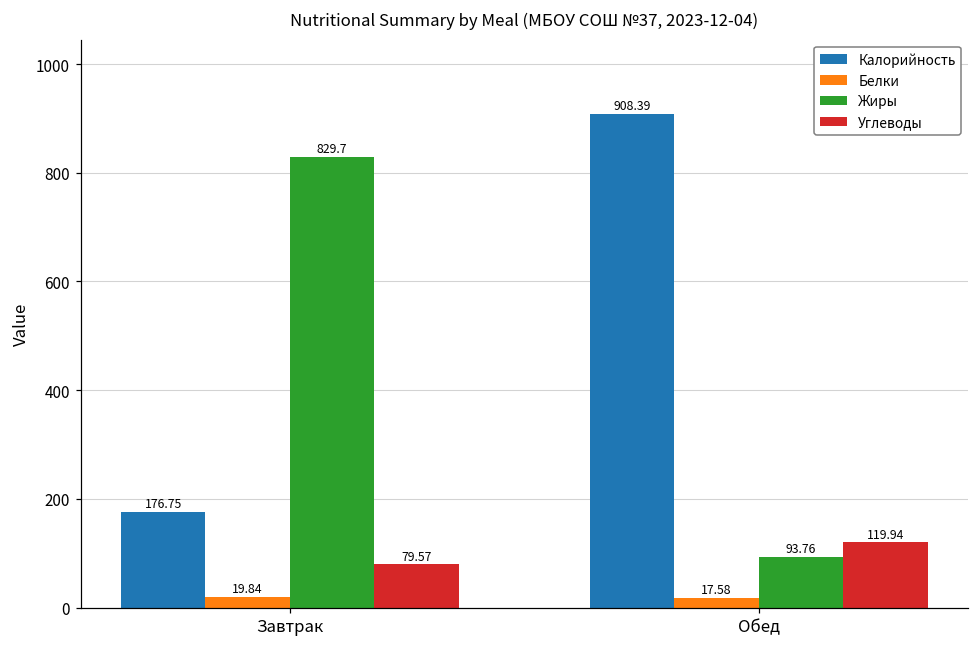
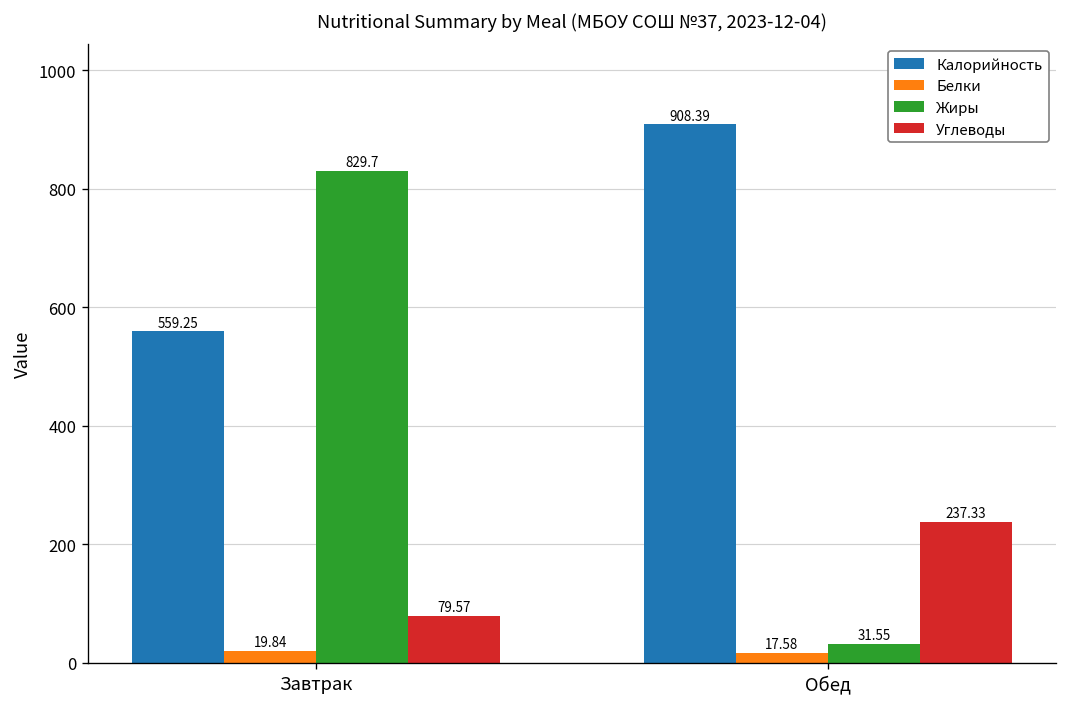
  {
    "Калорийность": {
-     "Завтрак": 176.75,
+     "Завтрак": 559.25,
      "Обед": 908.39
    },
    "Белки": {
      "Завтрак": 19.84,
      "Обед": 17.58
    },
    "Жиры": {
      "Завтрак": 829.7,
-     "Обед": 93.76
+     "Обед": 31.55
    },
    "Углеводы": {
      "Завтрак": 79.57,
-     "Обед": 119.94
+     "Обед": 237.33
    }
  }
